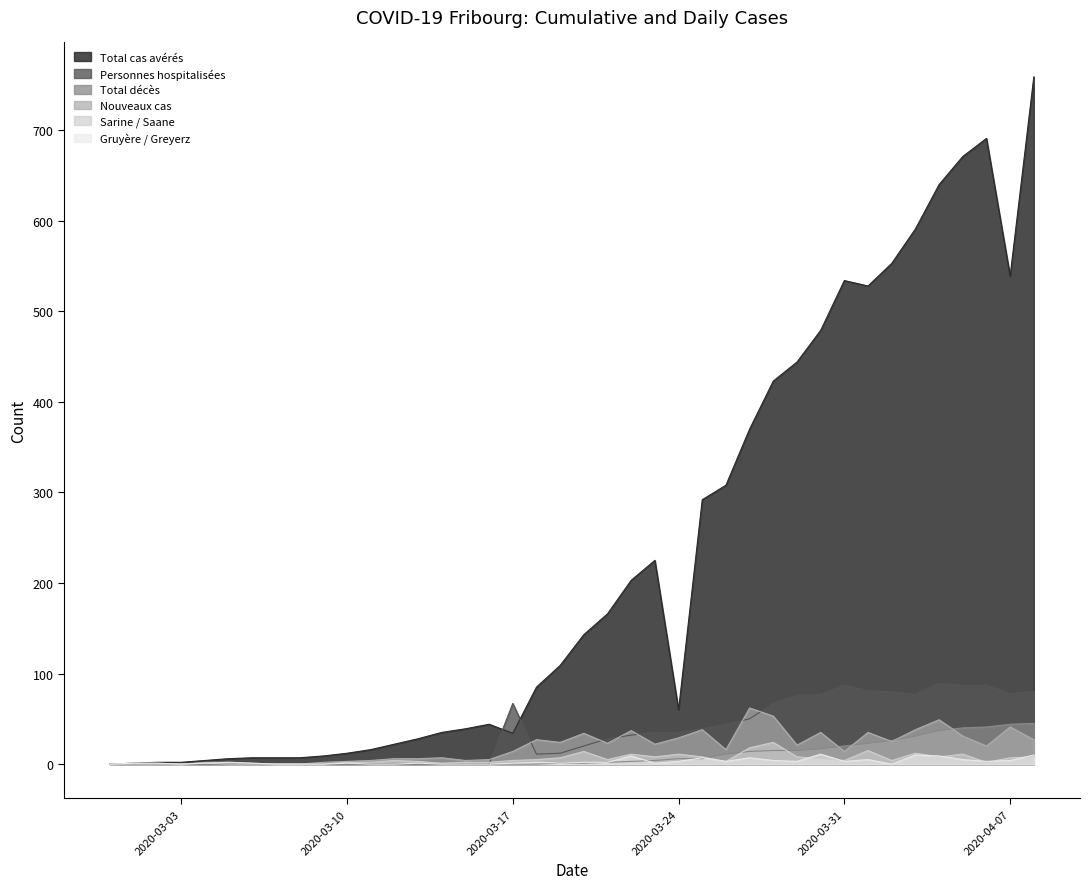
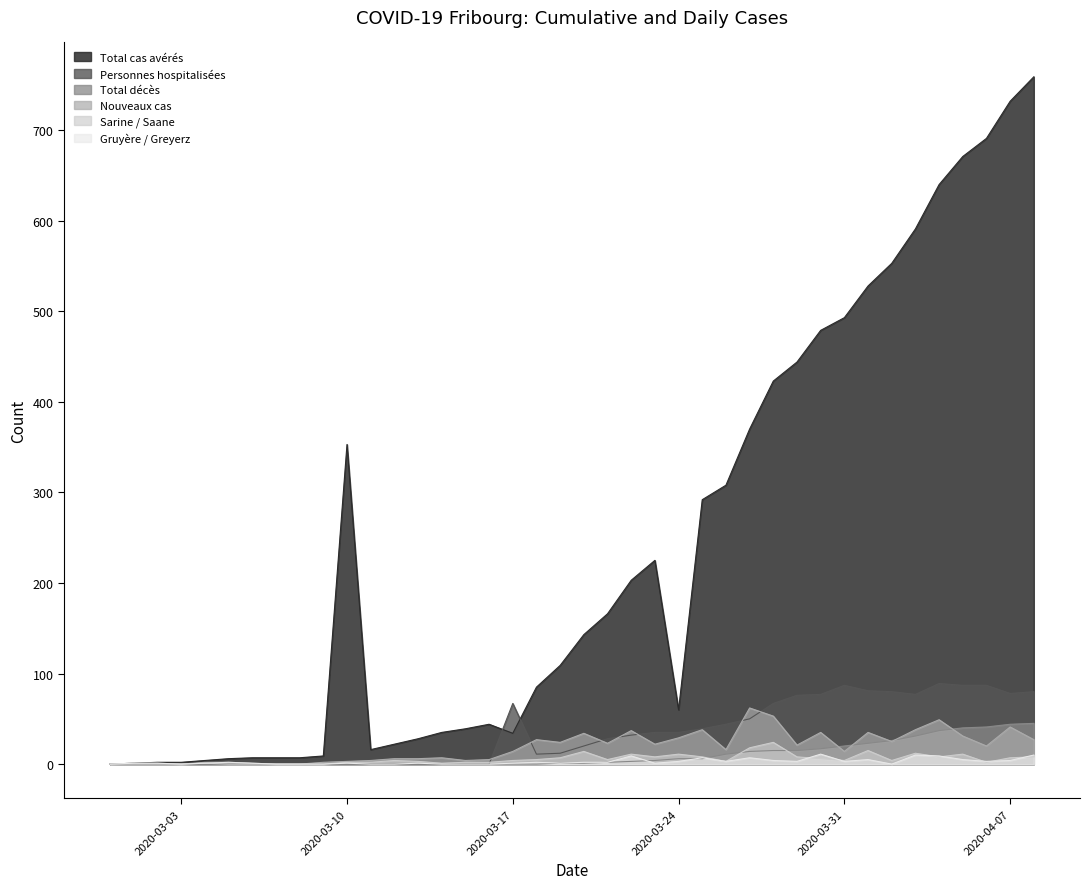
  {
    "Total cas avérés": {
-     "2020-03-10": 10,
+     "2020-03-10": 350,
      "2020-03-17": 30,
      "2020-03-24": 60,
-     "2020-03-31": 530,
-     "2020-04-07": 540
+     "2020-03-31": 490,
+     "2020-04-07": 730
    },
    "Personnes hospitalisées": {
      "2020-03-17": 70,
      "2020-03-24": 40,
      "2020-03-31": 90,
      "2020-04-07": 80
    }
  }
